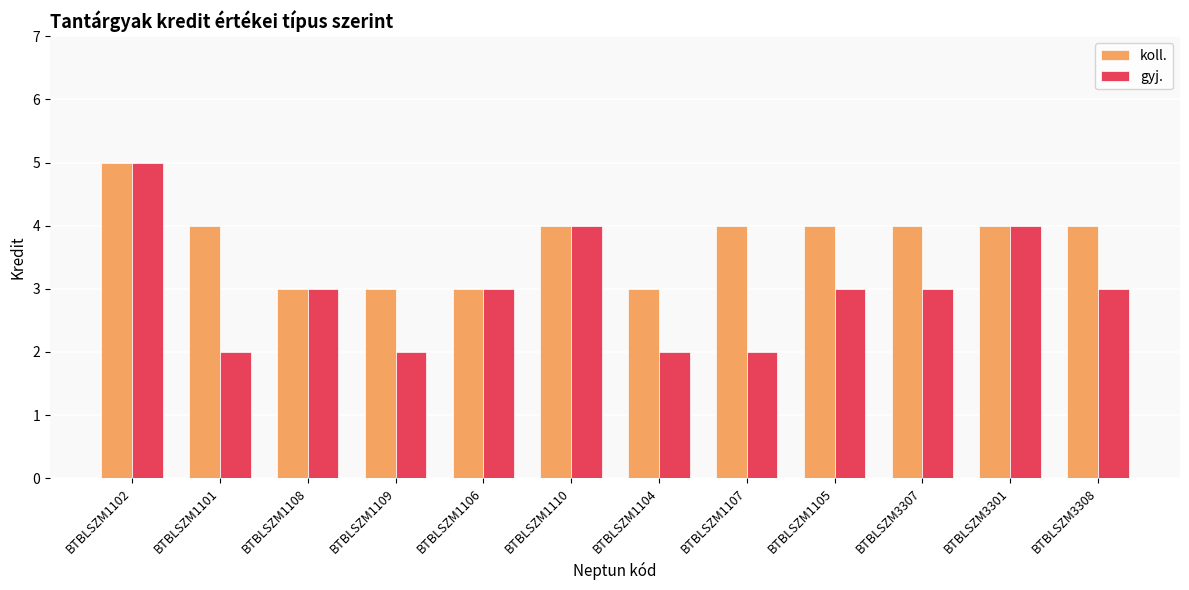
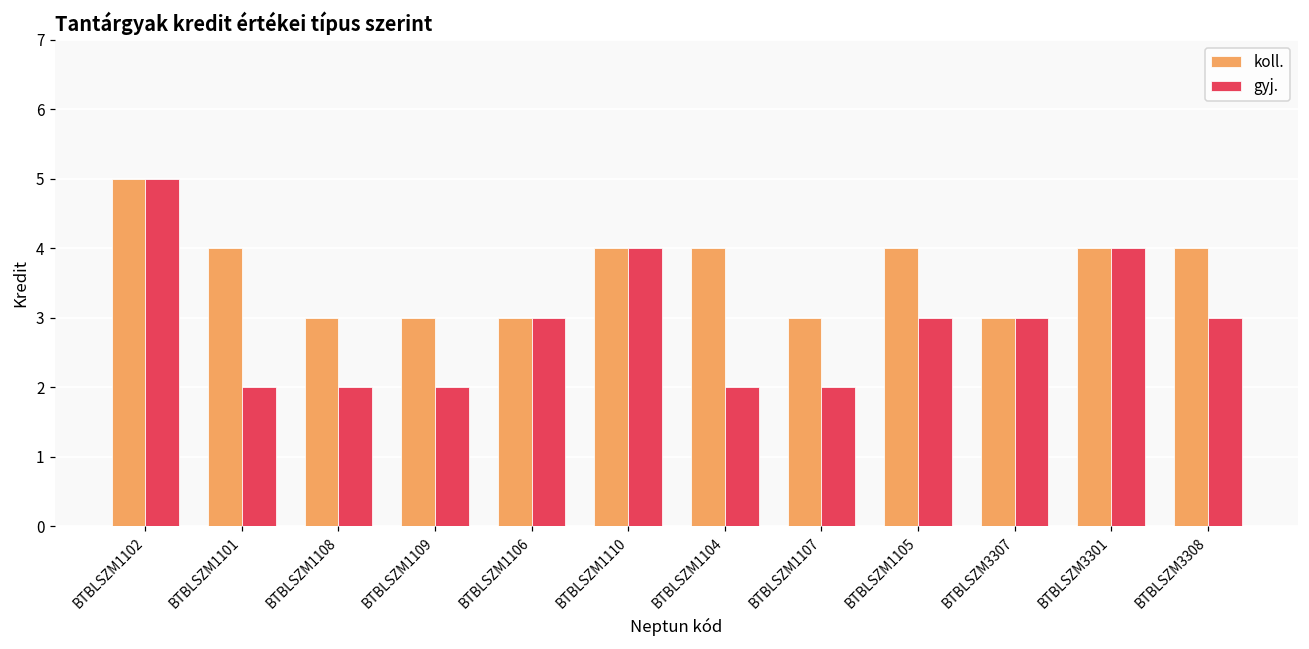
  {
    "koll.": {
      "BTBLSZM1102": 5,
      "BTBLSZM1101": 4,
      "BTBLSZM1108": 3,
      "BTBLSZM1109": 3,
      "BTBLSZM1106": 3,
      "BTBLSZM1110": 4,
-     "BTBLSZM1104": 3,
-     "BTBLSZM1107": 4,
+     "BTBLSZM1104": 4,
+     "BTBLSZM1107": 3,
      "BTBLSZM1105": 4,
-     "BTBLSZM3307": 4,
+     "BTBLSZM3307": 3,
      "BTBLSZM3301": 4,
      "BTBLSZM3308": 4
    },
    "gyj.": {
      "BTBLSZM1102": 5,
      "BTBLSZM1101": 2,
-     "BTBLSZM1108": 3,
+     "BTBLSZM1108": 2,
      "BTBLSZM1109": 2,
      "BTBLSZM1106": 3,
      "BTBLSZM1110": 4,
      "BTBLSZM1104": 2,
      "BTBLSZM1107": 2,
      "BTBLSZM1105": 3,
      "BTBLSZM3307": 3,
      "BTBLSZM3301": 4,
      "BTBLSZM3308": 3
    }
  }
